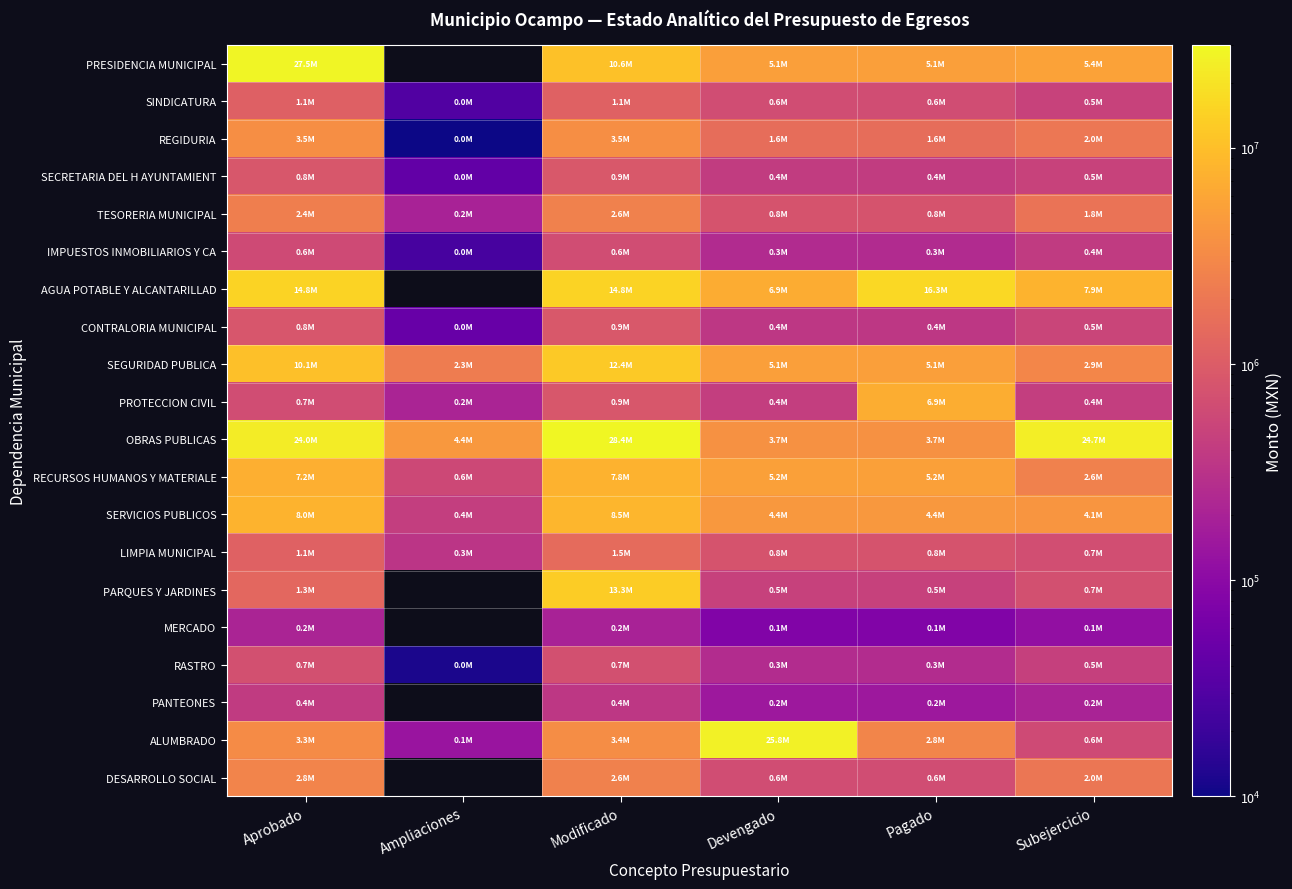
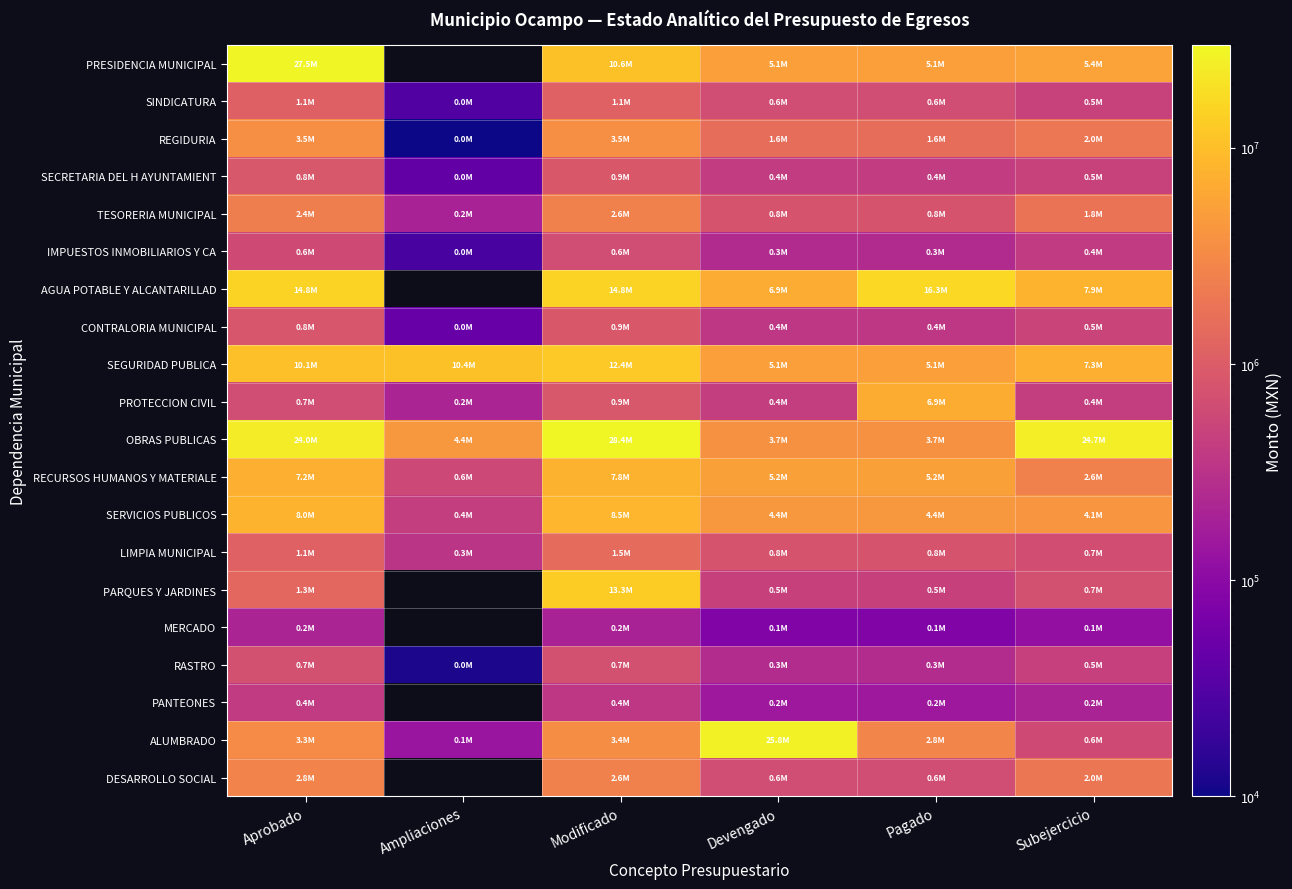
  {
    "PRESIDENCIA MUNICIPAL": {
      "Aprobado": "27.5M",
      "Modificado": "10.6M",
      "Devengado": "5.1M",
      "Pagado": "5.1M",
      "Subejercicio": "5.4M"
    },
    "SINDICATURA": {
      "Aprobado": "1.1M",
      "Ampliaciones": "0.0M",
      "Modificado": "1.1M",
      "Devengado": "0.6M",
      "Pagado": "0.6M",
      "Subejercicio": "0.5M"
    },
    "REGIDURIA": {
      "Aprobado": "3.5M",
      "Ampliaciones": "0.0M",
      "Modificado": "3.5M",
      "Devengado": "1.6M",
      "Pagado": "1.6M",
      "Subejercicio": "2.0M"
    },
    "SECRETARIA DEL H AYUNTAMIENT": {
      "Aprobado": "0.8M",
      "Ampliaciones": "0.0M",
      "Modificado": "0.9M",
      "Devengado": "0.4M",
      "Pagado": "0.4M",
      "Subejercicio": "0.5M"
    },
    "TESORERIA MUNICIPAL": {
      "Aprobado": "2.4M",
      "Ampliaciones": "0.2M",
      "Modificado": "2.6M",
      "Devengado": "0.8M",
      "Pagado": "0.8M",
      "Subejercicio": "1.8M"
    },
    "IMPUESTOS INMOBILIARIOS Y CA": {
      "Aprobado": "0.6M",
      "Ampliaciones": "0.0M",
      "Modificado": "0.6M",
      "Devengado": "0.3M",
      "Pagado": "0.3M",
      "Subejercicio": "0.4M"
    },
    "AGUA POTABLE Y ALCANTARILLAD": {
      "Aprobado": "14.8M",
      "Modificado": "14.8M",
      "Devengado": "6.9M",
      "Pagado": "16.3M",
      "Subejercicio": "7.9M"
    },
    "CONTRALORIA MUNICIPAL": {
      "Aprobado": "0.8M",
      "Ampliaciones": "0.0M",
      "Modificado": "0.9M",
      "Devengado": "0.4M",
      "Pagado": "0.4M",
      "Subejercicio": "0.5M"
    },
    "SEGURIDAD PUBLICA": {
      "Aprobado": "10.1M",
-     "Ampliaciones": "2.3M",
+     "Ampliaciones": "10.4M",
      "Modificado": "12.4M",
      "Devengado": "5.1M",
      "Pagado": "5.1M",
-     "Subejercicio": "2.9M"
+     "Subejercicio": "7.3M"
    },
    "PROTECCION CIVIL": {
      "Aprobado": "0.7M",
      "Ampliaciones": "0.2M",
      "Modificado": "0.9M",
      "Devengado": "0.4M",
      "Pagado": "6.9M",
      "Subejercicio": "0.4M"
    },
    "OBRAS PUBLICAS": {
      "Aprobado": "24.0M",
      "Ampliaciones": "4.4M",
      "Modificado": "28.4M",
      "Devengado": "3.7M",
      "Pagado": "3.7M",
      "Subejercicio": "24.7M"
    },
    "RECURSOS HUMANOS Y MATERIALE": {
      "Aprobado": "7.2M",
      "Ampliaciones": "0.6M",
      "Modificado": "7.8M",
      "Devengado": "5.2M",
      "Pagado": "5.2M",
      "Subejercicio": "2.6M"
    },
    "SERVICIOS PUBLICOS": {
      "Aprobado": "8.0M",
      "Ampliaciones": "0.4M",
      "Modificado": "8.5M",
      "Devengado": "4.4M",
      "Pagado": "4.4M",
      "Subejercicio": "4.1M"
    },
    "LIMPIA MUNICIPAL": {
      "Aprobado": "1.1M",
      "Ampliaciones": "0.3M",
      "Modificado": "1.5M",
      "Devengado": "0.8M",
      "Pagado": "0.8M",
      "Subejercicio": "0.7M"
    },
    "PARQUES Y JARDINES": {
      "Aprobado": "1.3M",
      "Modificado": "13.3M",
      "Devengado": "0.5M",
      "Pagado": "0.5M",
      "Subejercicio": "0.7M"
    },
    "MERCADO": {
      "Aprobado": "0.2M",
      "Modificado": "0.2M",
      "Devengado": "0.1M",
      "Pagado": "0.1M",
      "Subejercicio": "0.1M"
    },
    "RASTRO": {
      "Aprobado": "0.7M",
      "Ampliaciones": "0.0M",
      "Modificado": "0.7M",
      "Devengado": "0.3M",
      "Pagado": "0.3M",
      "Subejercicio": "0.5M"
    },
    "PANTEONES": {
      "Aprobado": "0.4M",
      "Modificado": "0.4M",
      "Devengado": "0.2M",
      "Pagado": "0.2M",
      "Subejercicio": "0.2M"
    },
    "ALUMBRADO": {
      "Aprobado": "3.3M",
      "Ampliaciones": "0.1M",
      "Modificado": "3.4M",
      "Devengado": "25.8M",
      "Pagado": "2.8M",
      "Subejercicio": "0.6M"
    },
    "DESARROLLO SOCIAL": {
      "Aprobado": "2.8M",
      "Modificado": "2.6M",
      "Devengado": "0.6M",
      "Pagado": "0.6M",
      "Subejercicio": "2.0M"
    }
  }
